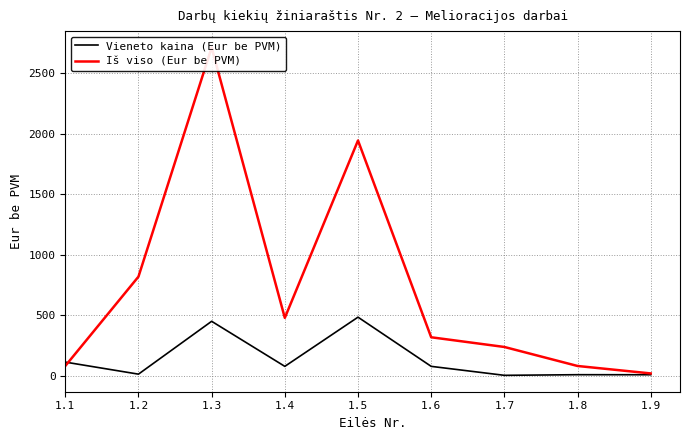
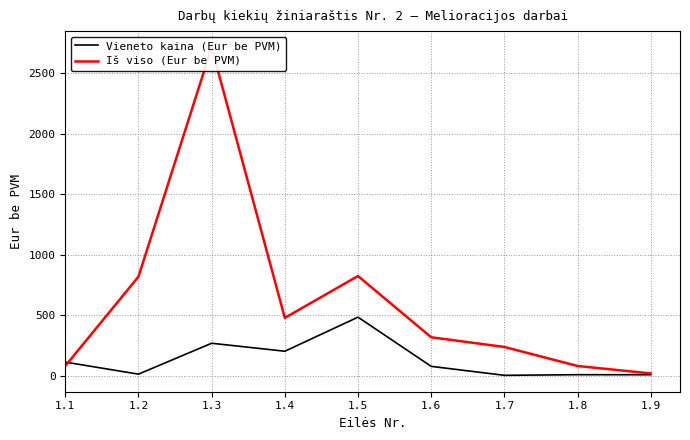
  {
    "Vieneto kaina (Eur be PVM)": {
      "1.1": 120,
      "1.2": 20,
-     "1.3": 450,
-     "1.4": 80,
+     "1.3": 270,
+     "1.4": 200,
      "1.5": 490,
      "1.6": 80,
      "1.7": 10,
      "1.8": 10
    },
    "Iš viso (Eur be PVM)": {
      "1.1": 80,
      "1.2": 820,
      "1.4": 480,
-     "1.5": 1940,
+     "1.5": 830,
      "1.6": 320,
      "1.7": 240,
      "1.8": 80
    }
  }
